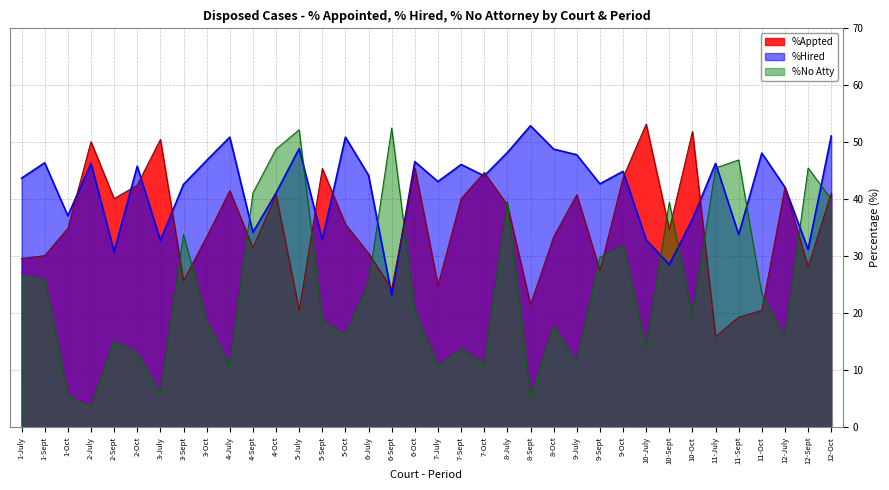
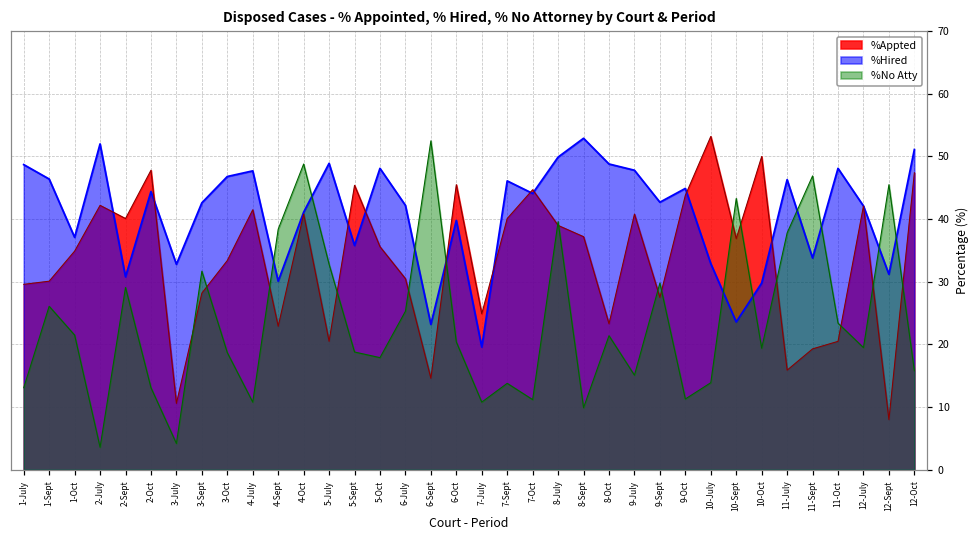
  {
    "%Appted": {
      "1-July": 30,
      "1-Sept": 30,
      "1-Oct": 35,
-     "2-July": 50,
+     "2-July": 42,
      "2-Sept": 40,
-     "2-Oct": 43,
-     "3-July": 51,
-     "3-Sept": 26,
+     "2-Oct": 48,
+     "3-July": 11,
+     "3-Sept": 28,
      "3-Oct": 33,
      "4-July": 42,
-     "4-Sept": 32,
+     "4-Sept": 23,
      "5-July": 21,
      "5-Sept": 45,
      "5-Oct": 36,
      "6-July": 31,
-     "6-Sept": 24,
+     "6-Sept": 15,
      "6-Oct": 46,
      "7-July": 25,
      "7-Sept": 40,
      "7-Oct": 45,
      "8-July": 39,
-     "8-Sept": 22,
-     "8-Oct": 33,
+     "8-Sept": 37,
+     "8-Oct": 23,
      "9-July": 41,
      "9-Sept": 28,
      "9-Oct": 44,
      "10-July": 53,
-     "10-Sept": 35,
-     "10-Oct": 52,
+     "10-Sept": 37,
+     "10-Oct": 50,
      "11-July": 16,
      "11-Sept": 19,
      "11-Oct": 21,
-     "12-Sept": 28,
-     "12-Oct": 41
+     "12-Sept": 8,
+     "12-Oct": 47
    },
    "%Hired": {
-     "1-July": 44,
+     "1-July": 49,
      "1-Sept": 46,
      "1-Oct": 37,
-     "2-July": 46,
+     "2-July": 52,
      "2-Sept": 31,
-     "2-Oct": 46,
+     "2-Oct": 44,
      "3-July": 33,
      "3-Sept": 43,
      "3-Oct": 47,
-     "4-July": 51,
-     "4-Sept": 34,
+     "4-July": 48,
+     "4-Sept": 30,
      "5-July": 49,
-     "5-Sept": 33,
-     "5-Oct": 51,
-     "6-July": 44,
+     "5-Sept": 36,
+     "5-Oct": 48,
+     "6-July": 42,
      "6-Sept": 23,
-     "6-Oct": 47,
-     "7-July": 43,
+     "6-Oct": 40,
+     "7-July": 20,
      "7-Sept": 46,
      "7-Oct": 44,
-     "8-July": 48,
+     "8-July": 50,
      "8-Sept": 53,
      "8-Oct": 49,
      "9-July": 48,
      "9-Sept": 43,
      "9-Oct": 45,
      "10-July": 33,
-     "10-Sept": 29,
-     "10-Oct": 37,
+     "10-Sept": 24,
+     "10-Oct": 30,
      "11-July": 46,
      "11-Sept": 34,
      "11-Oct": 48,
      "12-Sept": 31,
      "12-Oct": 51
    },
    "%No Atty": {
-     "1-July": 27,
+     "1-July": 13,
      "1-Sept": 26,
-     "1-Oct": 6,
+     "1-Oct": 22,
      "2-July": 4,
-     "2-Sept": 15,
+     "2-Sept": 29,
      "2-Oct": 13,
-     "3-July": 6,
-     "3-Sept": 34,
+     "3-July": 4,
+     "3-Sept": 32,
      "3-Oct": 19,
      "4-July": 11,
-     "4-Sept": 41,
+     "4-Sept": 38,
      "4-Oct": 49,
-     "5-July": 52,
+     "5-July": 33,
      "5-Sept": 19,
-     "5-Oct": 16,
+     "5-Oct": 18,
      "6-July": 25,
      "6-Sept": 53,
      "6-Oct": 20,
      "7-July": 11,
      "7-Sept": 14,
      "7-Oct": 11,
      "8-July": 40,
-     "8-Sept": 5,
-     "8-Oct": 18,
-     "9-July": 11,
+     "8-Sept": 10,
+     "8-Oct": 21,
+     "9-July": 15,
      "9-Sept": 30,
-     "9-Oct": 32,
+     "9-Oct": 11,
      "10-July": 14,
-     "10-Sept": 40,
+     "10-Sept": 43,
      "10-Oct": 19,
-     "11-July": 46,
+     "11-July": 38,
      "11-Sept": 47,
      "11-Oct": 23,
-     "12-July": 16,
+     "12-July": 20,
      "12-Sept": 46,
-     "12-Oct": 40
+     "12-Oct": 16
    }
  }
